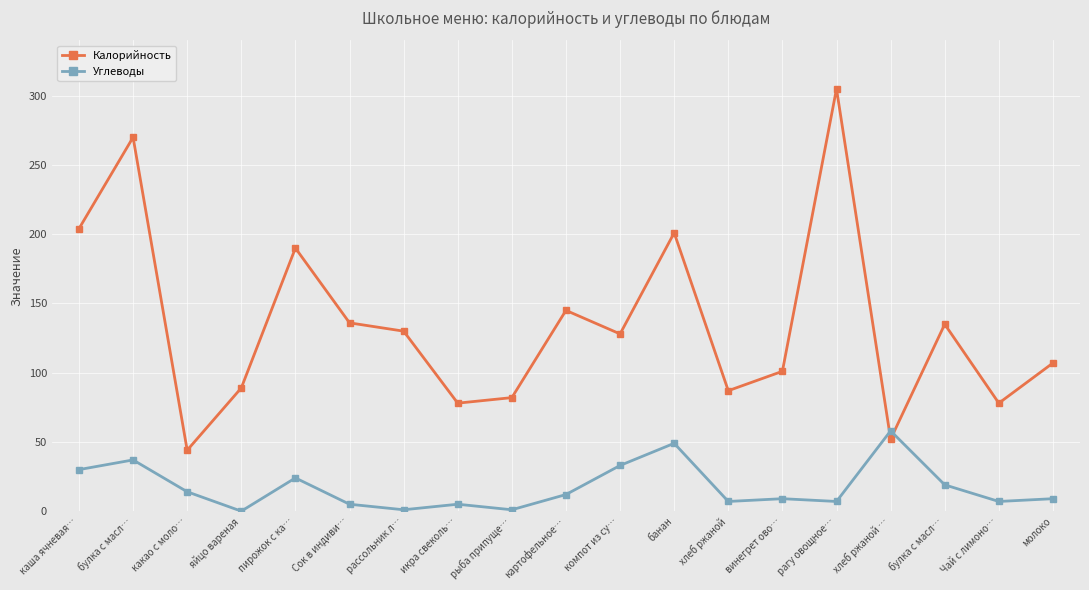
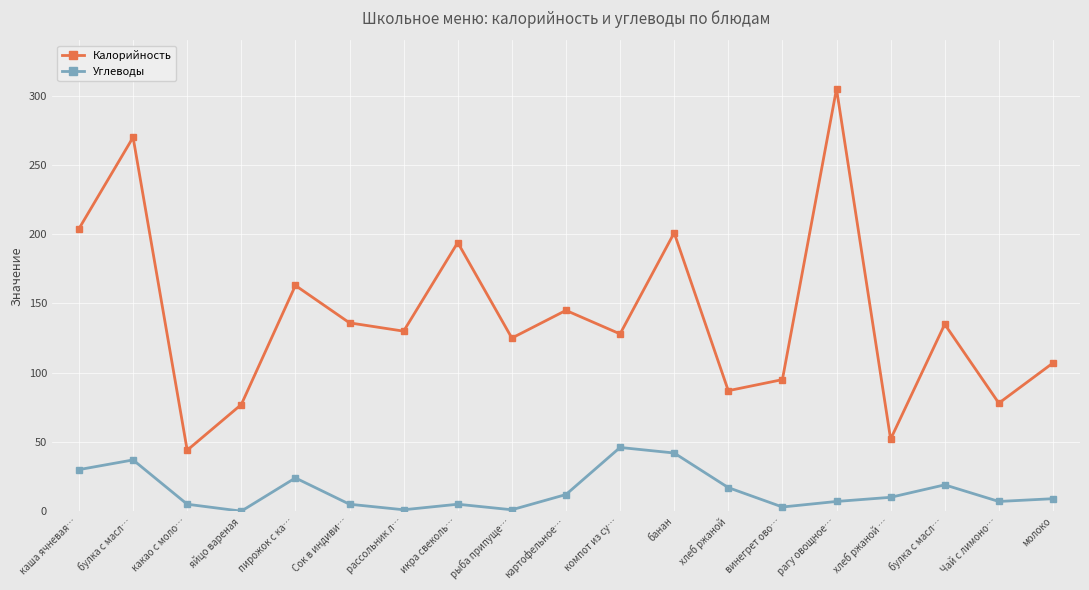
  {
    "Калорийность": {
      "каша ячневая…": 204,
      "какао с моло…": 44,
-     "яйцо вареная": 89,
-     "пирожок с ка…": 190,
+     "яйцо вареная": 77,
+     "пирожок с ка…": 163,
      "Сок в индиви…": 136,
      "рассольник л…": 130,
-     "икра свеколь…": 78,
-     "рыба припуще…": 82,
+     "икра свеколь…": 194,
+     "рыба припуще…": 125,
      "картофельное…": 145,
      "компот из су…": 128,
      "банан": 201,
      "хлеб ржаной": 87,
-     "винегрет ово…": 101,
+     "винегрет ово…": 95,
      "рагу овощное…": 305,
      "хлеб ржаной …": 52,
      "Чай с лимоно…": 78,
      "молоко": 107
    },
    "Углеводы": {
      "каша ячневая…": 30,
-     "какао с моло…": 14,
+     "какао с моло…": 5,
      "яйцо вареная": 0,
      "пирожок с ка…": 24,
      "Сок в индиви…": 5,
      "рассольник л…": 1,
      "икра свеколь…": 5,
      "рыба припуще…": 1,
      "картофельное…": 12,
-     "компот из су…": 33,
-     "банан": 49,
-     "хлеб ржаной": 7,
-     "винегрет ово…": 9,
+     "компот из су…": 46,
+     "банан": 42,
+     "хлеб ржаной": 17,
+     "винегрет ово…": 3,
      "рагу овощное…": 7,
-     "хлеб ржаной …": 58,
+     "хлеб ржаной …": 10,
      "Чай с лимоно…": 7,
      "молоко": 9
    }
  }
